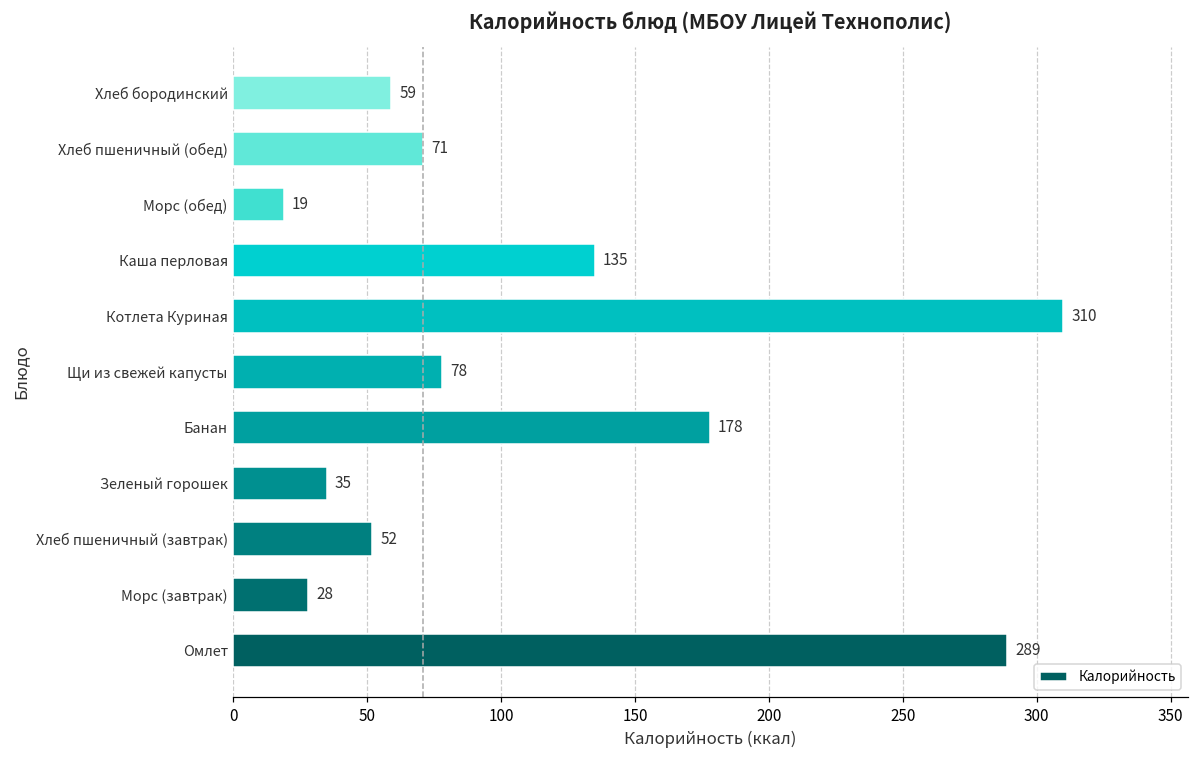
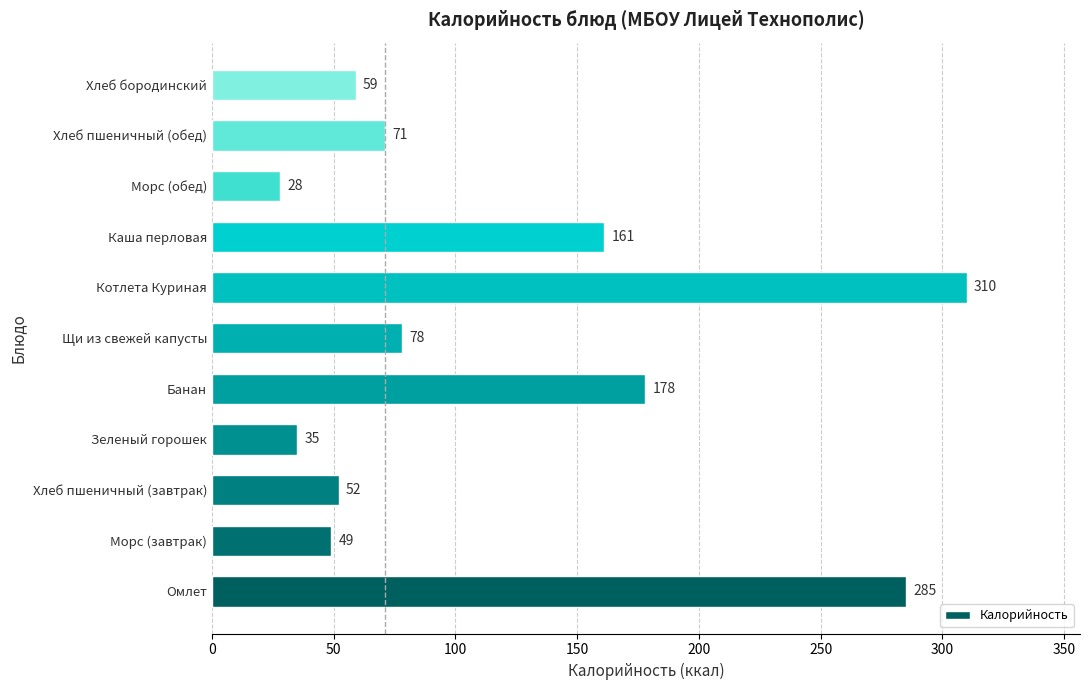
  {
    "Хлеб бородинский": 59,
    "Хлеб пшеничный (обед)": 71,
-   "Морс (обед)": 19,
-   "Каша перловая": 135,
+   "Морс (обед)": 28,
+   "Каша перловая": 161,
    "Котлета Куриная": 310,
    "Щи из свежей капусты": 78,
    "Банан": 178,
    "Зеленый горошек": 35,
    "Хлеб пшеничный (завтрак)": 52,
-   "Морс (завтрак)": 28,
-   "Омлет": 289
+   "Морс (завтрак)": 49,
+   "Омлет": 285
  }
